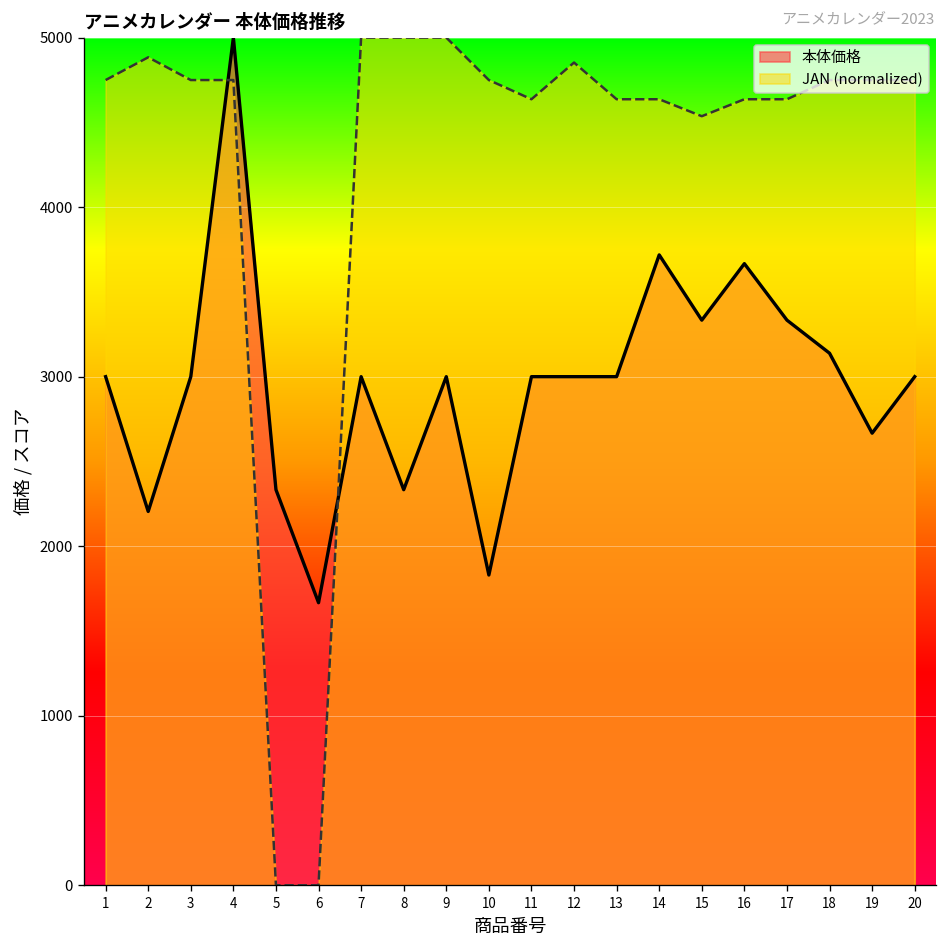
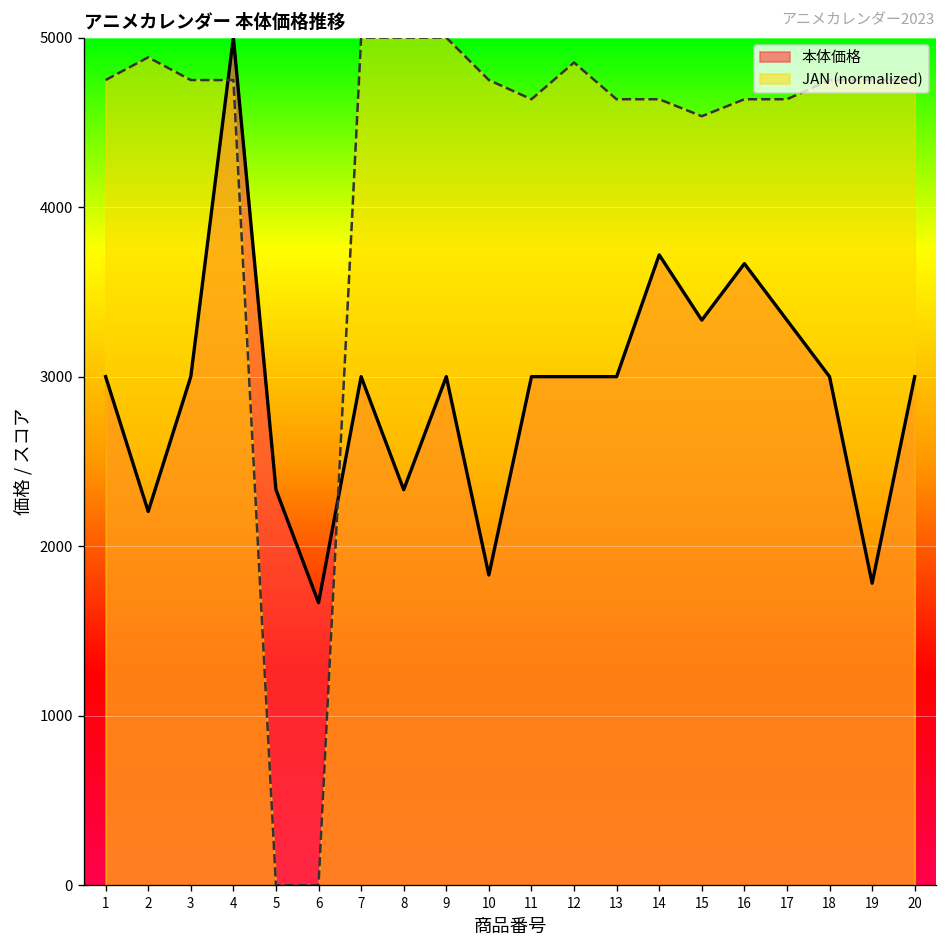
  {
    "本体価格": {
      "1": 3000,
      "2": 2210,
      "3": 3000,
      "4": 5000,
      "5": 2330,
      "6": 1670,
      "7": 3000,
      "8": 2330,
      "9": 3000,
      "10": 1830,
      "11": 3000,
      "12": 3000,
      "13": 3000,
      "14": 3720,
      "15": 3330,
      "16": 3670,
      "17": 3330,
-     "18": 3140,
-     "19": 2670,
+     "18": 3000,
+     "19": 1780,
      "20": 3000
    },
    "JAN (normalized)": {
      "1": 4750,
      "2": 4880,
      "3": 4750,
      "4": 4750,
      "5": 0,
      "6": 0,
      "7": 5000,
      "8": 5000,
      "9": 5000,
      "10": 4750,
      "11": 4640,
      "12": 4850,
      "13": 4640,
      "14": 4640,
      "15": 4540,
      "16": 4640,
      "17": 4640
    }
  }
